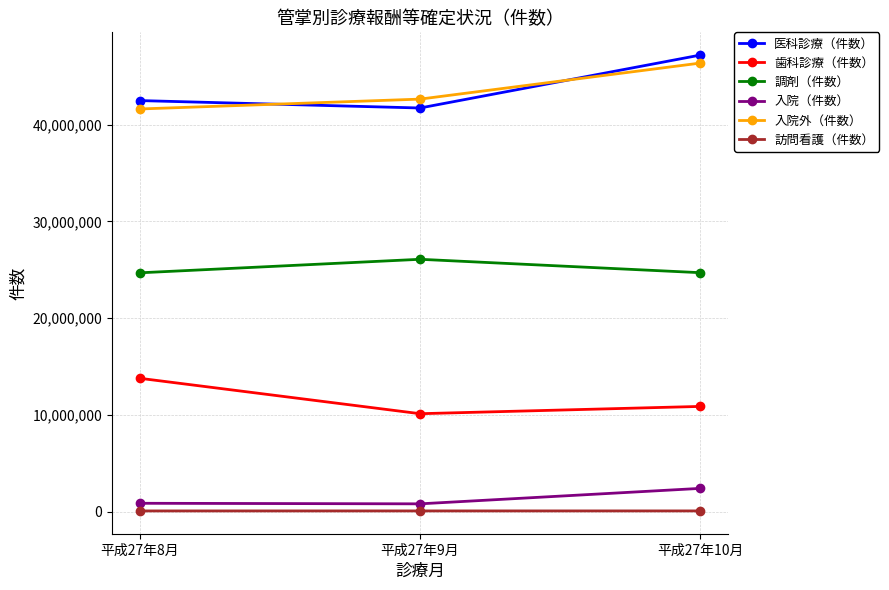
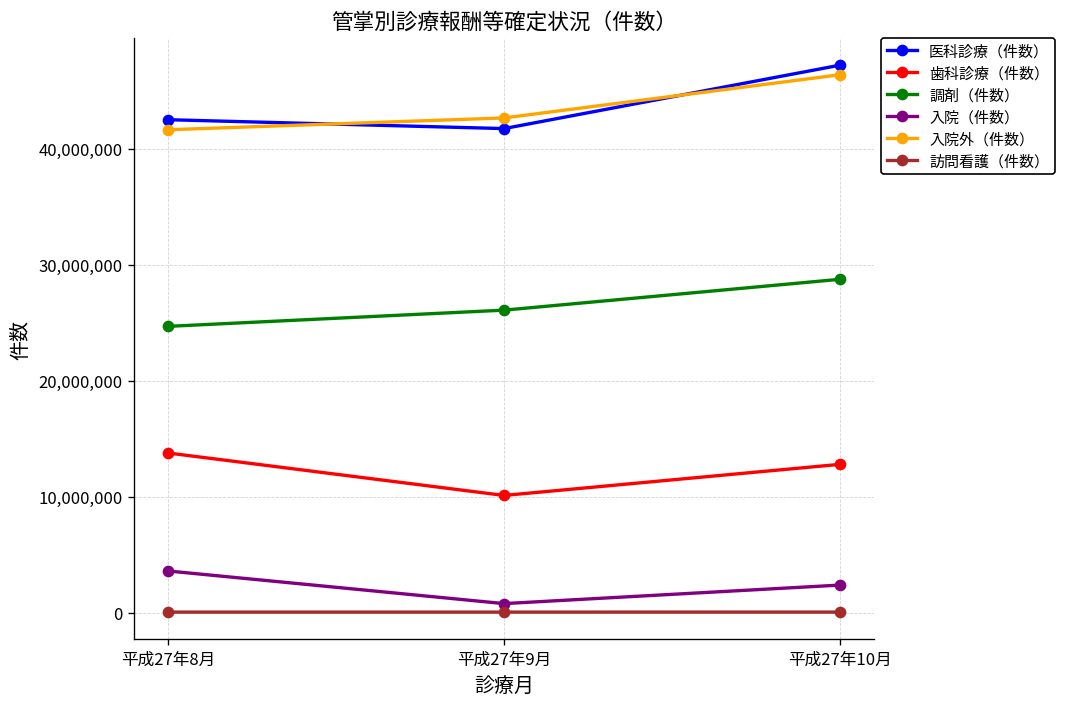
  {
    "医科診療（件数）": {
      "平成27年8月": "42,000,000",
      "平成27年9月": "42,000,000",
      "平成27年10月": "47,000,000"
    },
    "歯科診療（件数）": {
      "平成27年8月": "14,000,000",
      "平成27年9月": "10,000,000",
-     "平成27年10月": "11,000,000"
+     "平成27年10月": "13,000,000"
    },
    "調剤（件数）": {
      "平成27年8月": "25,000,000",
      "平成27年9月": "26,000,000",
-     "平成27年10月": "25,000,000"
+     "平成27年10月": "29,000,000"
    },
    "入院（件数）": {
-     "平成27年8月": "1,000,000",
+     "平成27年8月": "4,000,000",
      "平成27年9月": "1,000,000",
      "平成27年10月": "2,000,000"
    },
    "入院外（件数）": {
      "平成27年8月": "42,000,000",
      "平成27年9月": "43,000,000",
      "平成27年10月": "46,000,000"
    },
    "訪問看護（件数）": {
      "平成27年8月": "0",
      "平成27年9月": "0",
      "平成27年10月": "0"
    }
  }
